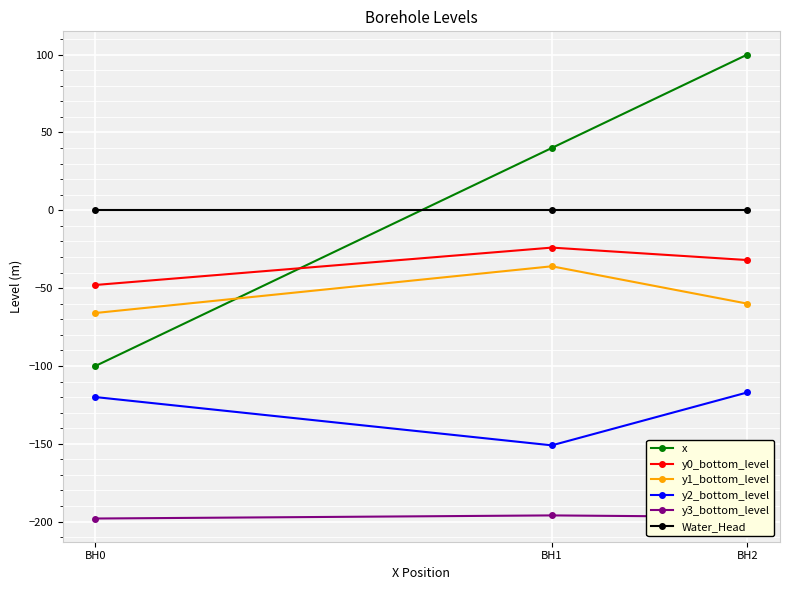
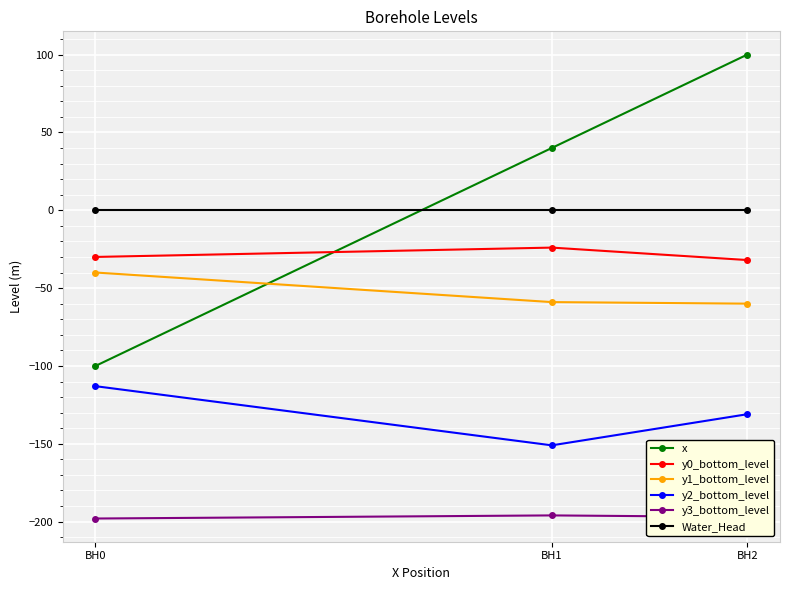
  {
    "x": {
      "BH0": -100,
      "BH1": 40,
      "BH2": 100
    },
    "y0_bottom_level": {
-     "BH0": -48,
+     "BH0": -30,
      "BH1": -24,
      "BH2": -32
    },
    "y1_bottom_level": {
-     "BH0": -66,
-     "BH1": -36,
+     "BH0": -40,
+     "BH1": -59,
      "BH2": -60
    },
    "y2_bottom_level": {
-     "BH0": -120,
+     "BH0": -113,
      "BH1": -151,
-     "BH2": -117
+     "BH2": -131
    },
    "y3_bottom_level": {
      "BH0": -198,
      "BH1": -196
    },
    "Water_Head": {
      "BH0": 0,
      "BH1": 0,
      "BH2": 0
    }
  }
